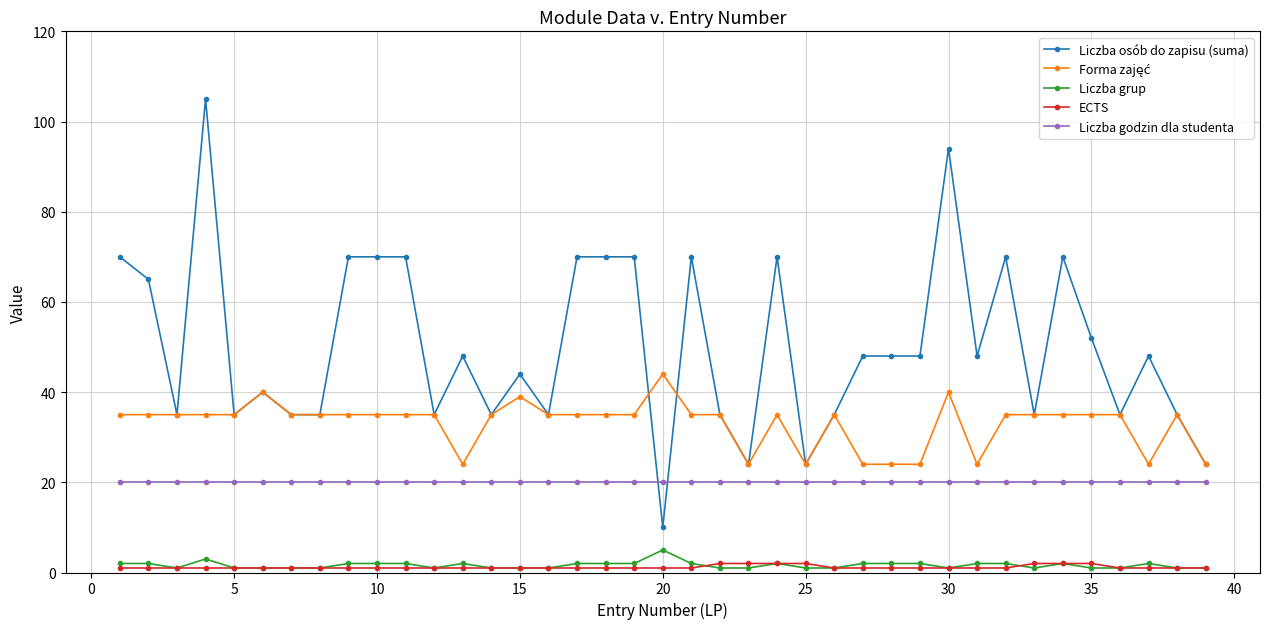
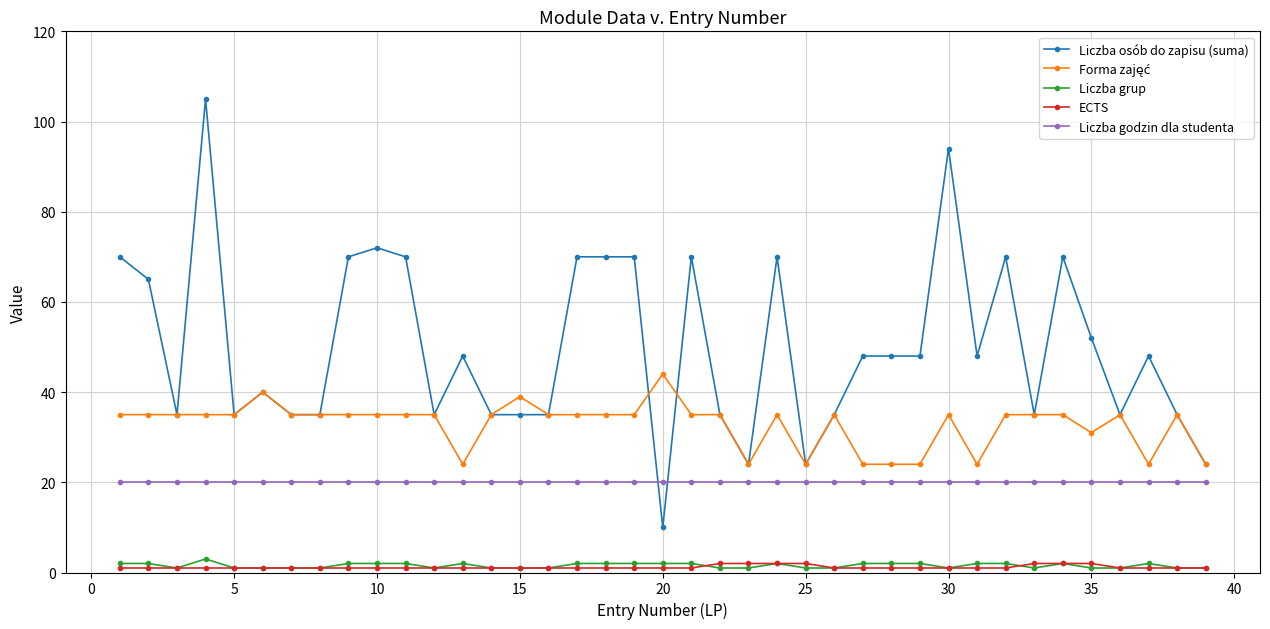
  {
    "Liczba osób do zapisu (suma)": {
-     "10": 70,
-     "15": 44,
+     "10": 72,
+     "15": 35,
      "20": 10,
      "30": 94,
      "35": 52
    },
    "Forma zajęć": {
      "10": 35,
      "15": 39,
      "20": 44,
-     "30": 40,
-     "35": 35
+     "30": 35,
+     "35": 31
    },
    "Liczba grup": {
      "10": 2,
-     "20": 5,
+     "20": 2,
      "25": 1,
      "35": 1
    },
    "ECTS": {
      "10": 1,
      "20": 1,
      "25": 2,
      "35": 2
    },
    "Liczba godzin dla studenta": {
      "5": 20,
      "10": 20,
      "15": 20,
      "20": 20,
      "25": 20,
      "30": 20,
      "35": 20
    }
  }
